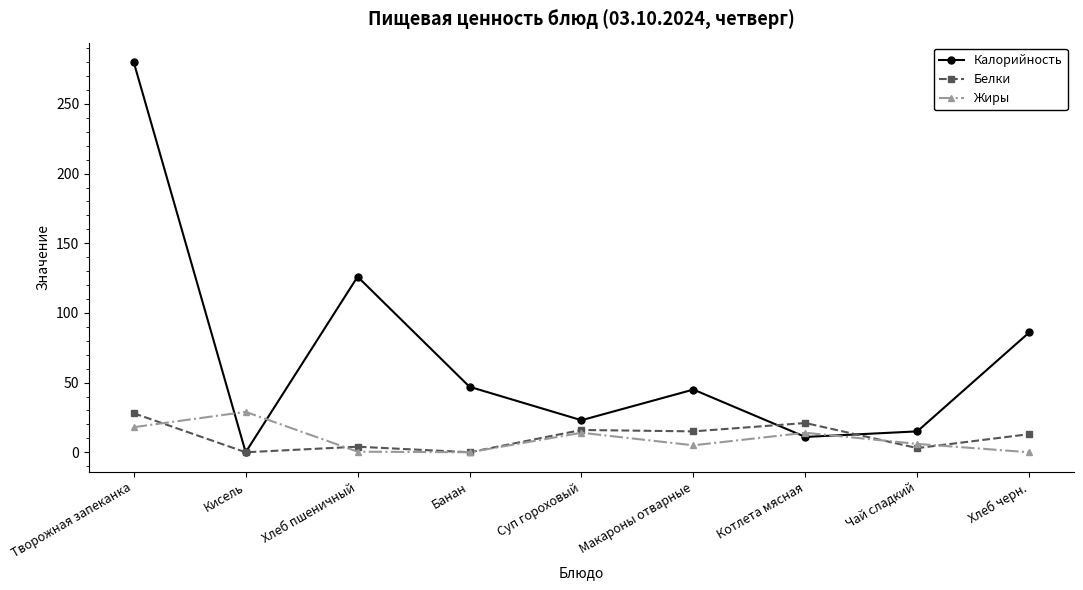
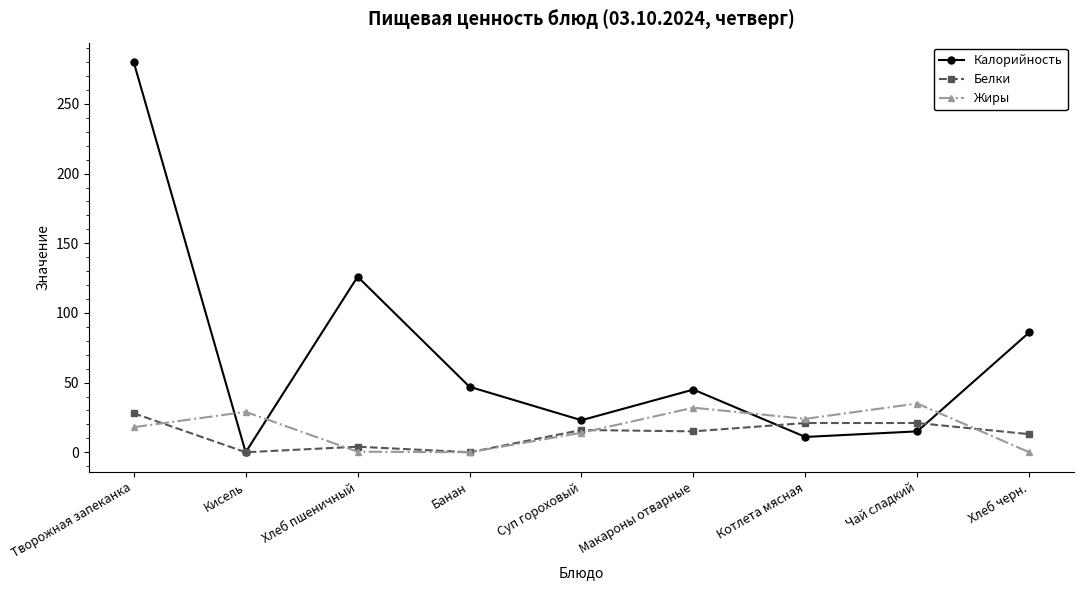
  {
    "Калорийность": {
      "Творожная запеканка": 280,
      "Хлеб пшеничный": 126,
      "Банан": 47,
      "Суп гороховый": 23,
      "Макароны отварные": 45,
      "Котлета мясная": 11,
      "Чай сладкий": 15,
      "Хлеб черн.": 86
    },
    "Белки": {
      "Творожная запеканка": 28,
      "Хлеб пшеничный": 4,
      "Суп гороховый": 16,
      "Макароны отварные": 15,
      "Котлета мясная": 21,
-     "Чай сладкий": 3,
+     "Чай сладкий": 21,
      "Хлеб черн.": 13
    },
    "Жиры": {
      "Творожная запеканка": 18,
      "Кисель": 29,
      "Хлеб пшеничный": 0,
      "Суп гороховый": 14,
-     "Макароны отварные": 5,
-     "Котлета мясная": 14,
-     "Чай сладкий": 6,
+     "Макароны отварные": 32,
+     "Котлета мясная": 24,
+     "Чай сладкий": 35,
      "Хлеб черн.": 0
    }
  }
